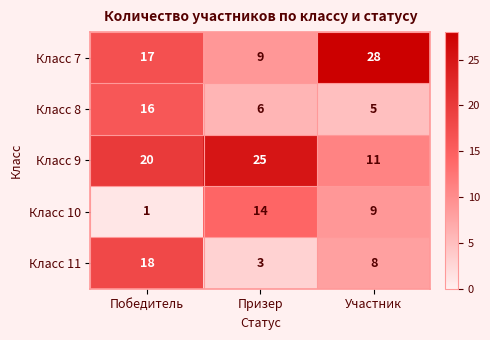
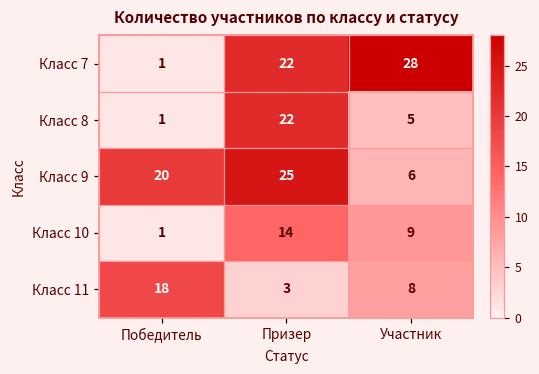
  {
    "Класс 7": {
-     "Победитель": 17,
-     "Призер": 9,
+     "Победитель": 1,
+     "Призер": 22,
      "Участник": 28
    },
    "Класс 8": {
-     "Победитель": 16,
-     "Призер": 6,
+     "Победитель": 1,
+     "Призер": 22,
      "Участник": 5
    },
    "Класс 9": {
      "Победитель": 20,
      "Призер": 25,
-     "Участник": 11
+     "Участник": 6
    },
    "Класс 10": {
      "Победитель": 1,
      "Призер": 14,
      "Участник": 9
    },
    "Класс 11": {
      "Победитель": 18,
      "Призер": 3,
      "Участник": 8
    }
  }
